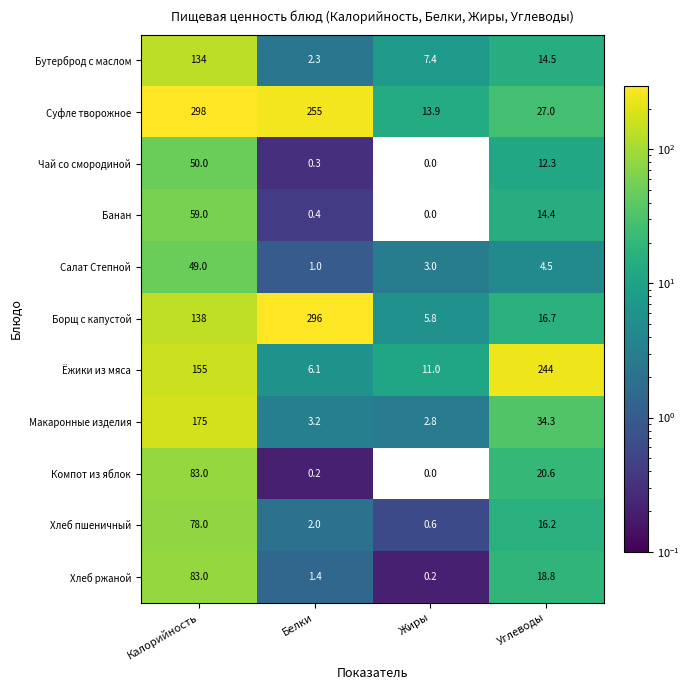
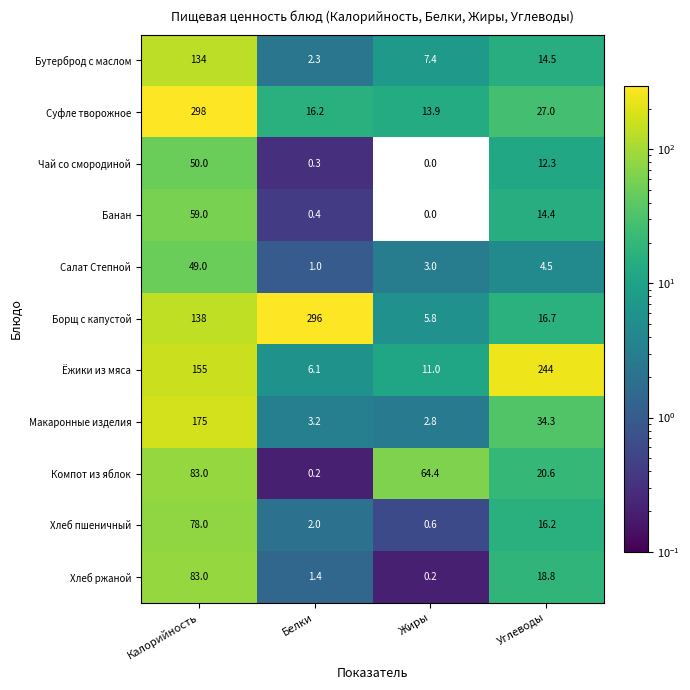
  {
    "Бутерброд с маслом": {
      "Калорийность": 134,
      "Белки": 2.3,
      "Жиры": 7.4,
      "Углеводы": 14.5
    },
    "Суфле творожное": {
      "Калорийность": 298,
-     "Белки": 255,
+     "Белки": 16.2,
      "Жиры": 13.9,
      "Углеводы": 27.0
    },
    "Чай со смородиной": {
      "Калорийность": 50.0,
      "Белки": 0.3,
      "Жиры": 0.0,
      "Углеводы": 12.3
    },
    "Банан": {
      "Калорийность": 59.0,
      "Белки": 0.4,
      "Жиры": 0.0,
      "Углеводы": 14.4
    },
    "Салат Степной": {
      "Калорийность": 49.0,
      "Белки": 1.0,
      "Жиры": 3.0,
      "Углеводы": 4.5
    },
    "Борщ с капустой": {
      "Калорийность": 138,
      "Белки": 296,
      "Жиры": 5.8,
      "Углеводы": 16.7
    },
    "Ёжики из мяса": {
      "Калорийность": 155,
      "Белки": 6.1,
      "Жиры": 11.0,
      "Углеводы": 244
    },
    "Макаронные изделия": {
      "Калорийность": 175,
      "Белки": 3.2,
      "Жиры": 2.8,
      "Углеводы": 34.3
    },
    "Компот из яблок": {
      "Калорийность": 83.0,
      "Белки": 0.2,
-     "Жиры": 0.0,
+     "Жиры": 64.4,
      "Углеводы": 20.6
    },
    "Хлеб пшеничный": {
      "Калорийность": 78.0,
      "Белки": 2.0,
      "Жиры": 0.6,
      "Углеводы": 16.2
    },
    "Хлеб ржаной": {
      "Калорийность": 83.0,
      "Белки": 1.4,
      "Жиры": 0.2,
      "Углеводы": 18.8
    }
  }
